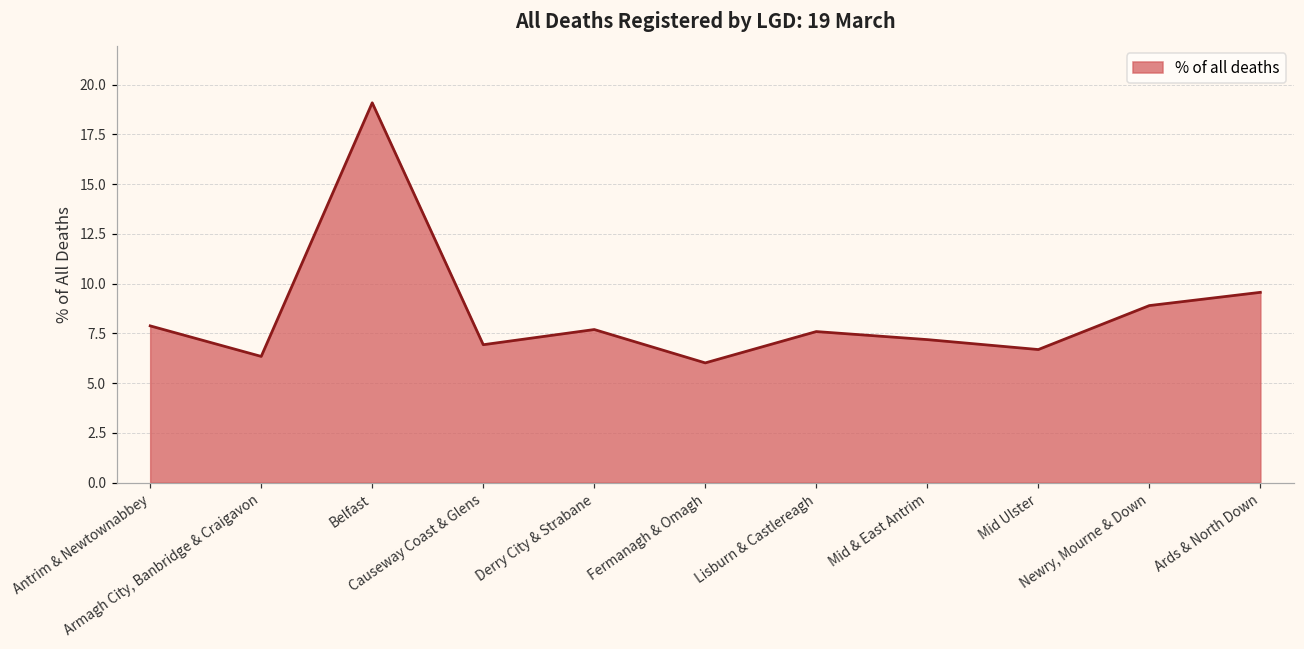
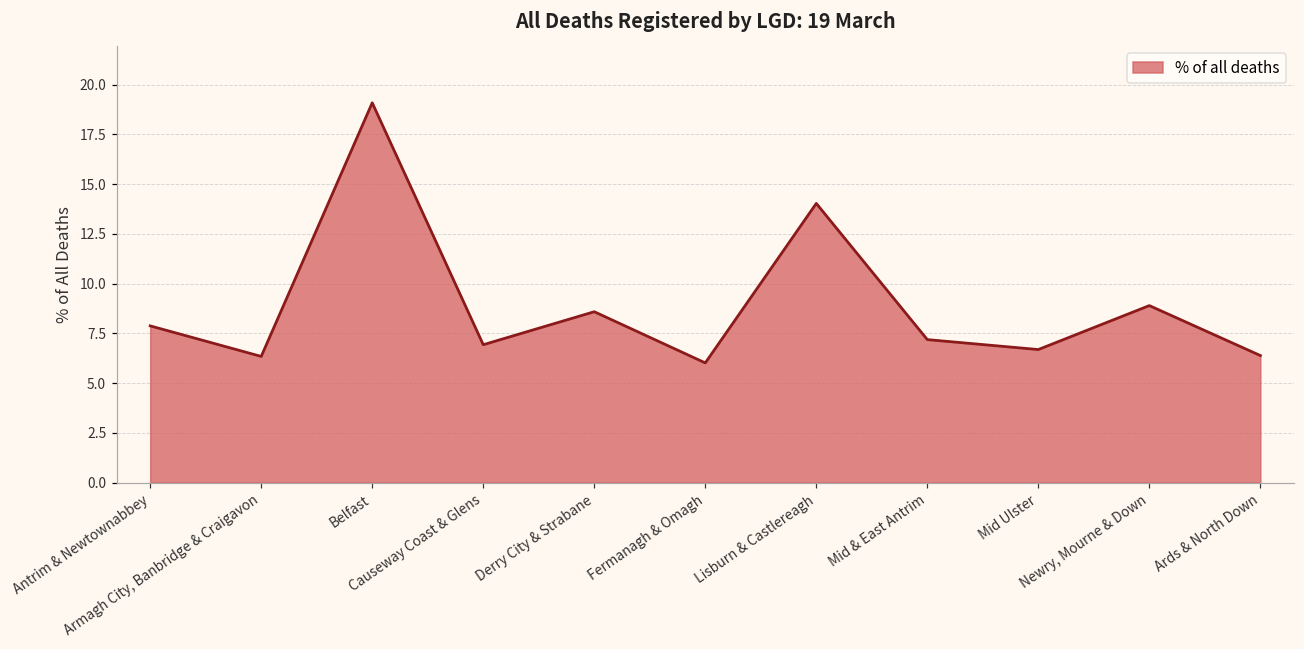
  {
    "Antrim & Newtownabbey": 7.9,
    "Armagh City, Banbridge & Craigavon": 6.3,
    "Belfast": 19.1,
    "Causeway Coast & Glens": 6.9,
-   "Derry City & Strabane": 7.7,
+   "Derry City & Strabane": 8.6,
    "Fermanagh & Omagh": 6.0,
-   "Lisburn & Castlereagh": 7.6,
+   "Lisburn & Castlereagh": 14.0,
    "Mid & East Antrim": 7.2,
    "Mid Ulster": 6.7,
    "Newry, Mourne & Down": 8.9,
-   "Ards & North Down": 9.6
+   "Ards & North Down": 6.4
  }
